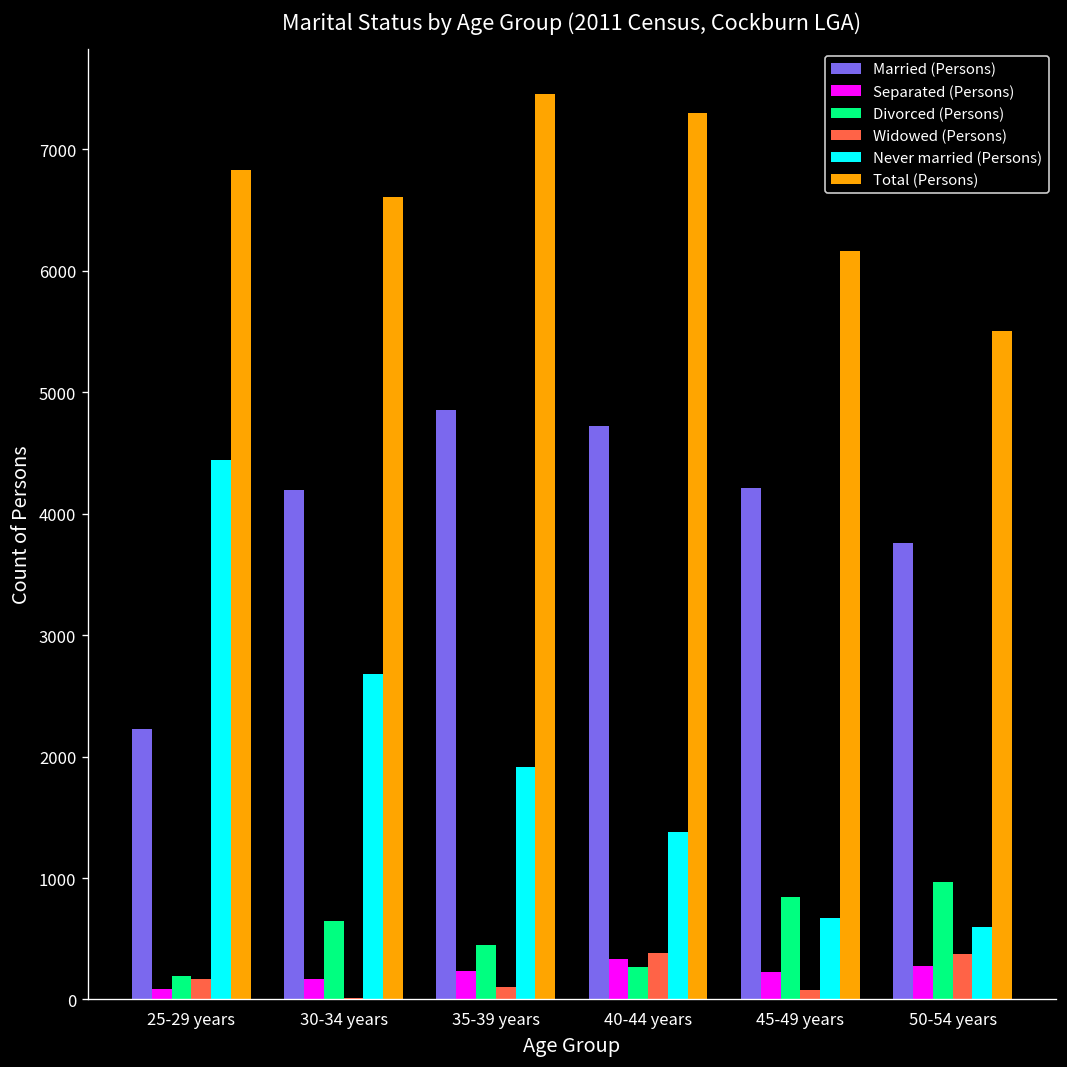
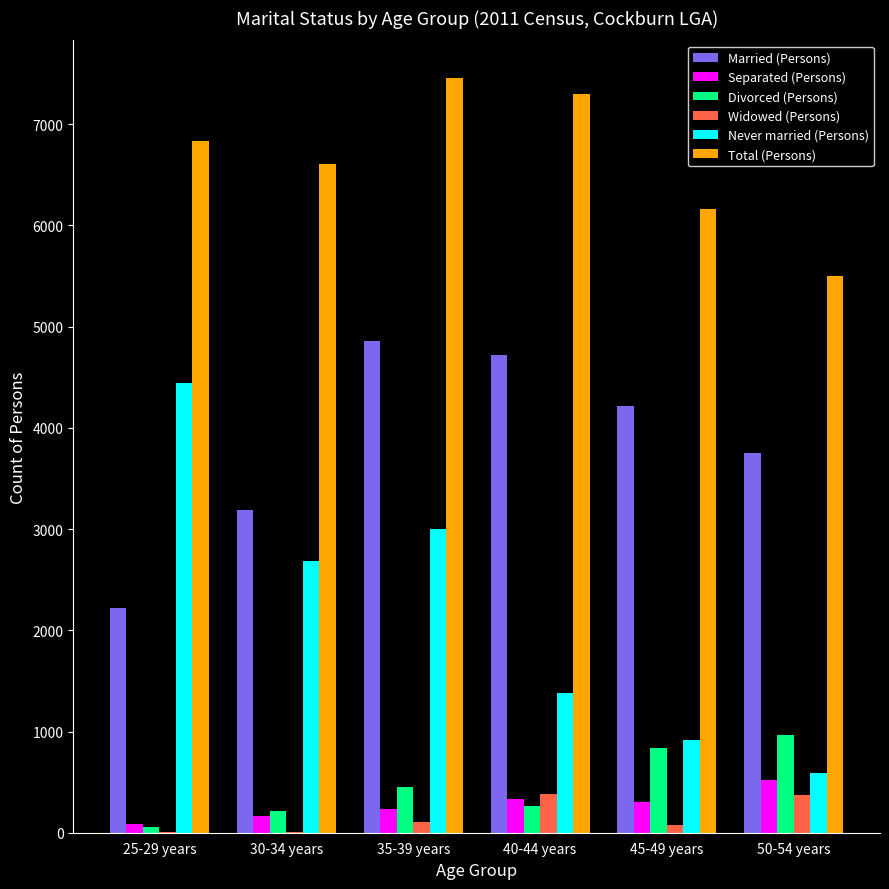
  {
    "Married (Persons)": {
      "25-29 years": 2230,
-     "30-34 years": 4200,
+     "30-34 years": 3190,
      "35-39 years": 4850,
      "40-44 years": 4720,
      "45-49 years": 4210,
      "50-54 years": 3760
    },
    "Separated (Persons)": {
      "25-29 years": 90,
      "30-34 years": 170,
      "35-39 years": 230,
      "40-44 years": 330,
-     "45-49 years": 230,
-     "50-54 years": 280
+     "45-49 years": 310,
+     "50-54 years": 520
    },
    "Divorced (Persons)": {
-     "25-29 years": 190,
-     "30-34 years": 640,
+     "25-29 years": 60,
+     "30-34 years": 210,
      "35-39 years": 450,
      "40-44 years": 270,
      "45-49 years": 840,
      "50-54 years": 970
    },
    "Widowed (Persons)": {
-     "25-29 years": 170,
+     "25-29 years": 10,
      "35-39 years": 100,
      "40-44 years": 380,
      "45-49 years": 70,
      "50-54 years": 370
    },
    "Never married (Persons)": {
      "25-29 years": 4440,
      "30-34 years": 2680,
-     "35-39 years": 1910,
+     "35-39 years": 3000,
      "40-44 years": 1380,
-     "45-49 years": 670,
+     "45-49 years": 920,
      "50-54 years": 590
    },
    "Total (Persons)": {
      "25-29 years": 6830,
      "30-34 years": 6610,
      "35-39 years": 7460,
      "40-44 years": 7300,
      "45-49 years": 6170,
      "50-54 years": 5510
    }
  }
